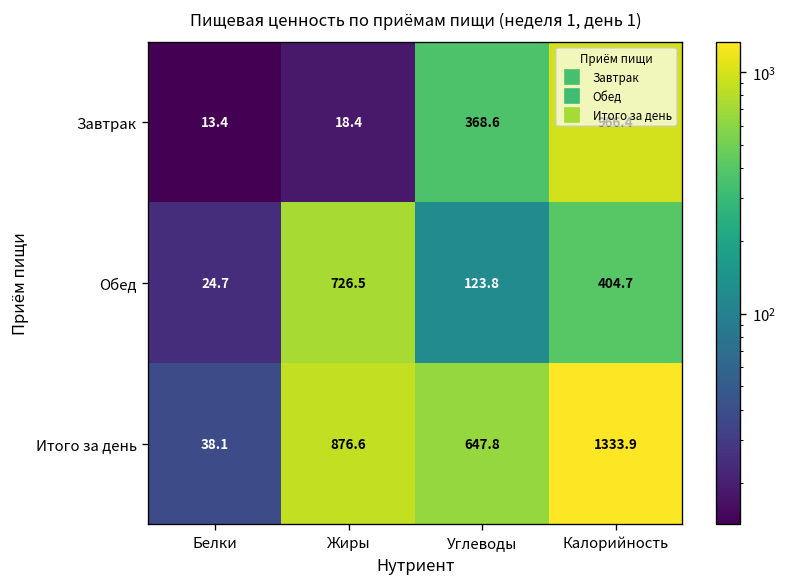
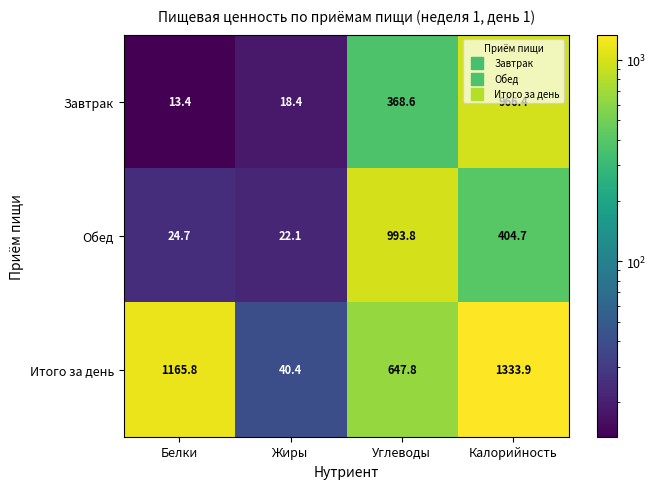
  {
    "Завтрак": {
      "Белки": 13.4,
      "Жиры": 18.4,
      "Углеводы": 368.6
    },
    "Обед": {
      "Белки": 24.7,
-     "Жиры": 726.5,
-     "Углеводы": 123.8,
+     "Жиры": 22.1,
+     "Углеводы": 993.8,
      "Калорийность": 404.7
    },
    "Итого за день": {
-     "Белки": 38.1,
-     "Жиры": 876.6,
+     "Белки": 1165.8,
+     "Жиры": 40.4,
      "Углеводы": 647.8,
      "Калорийность": 1333.9
    }
  }
